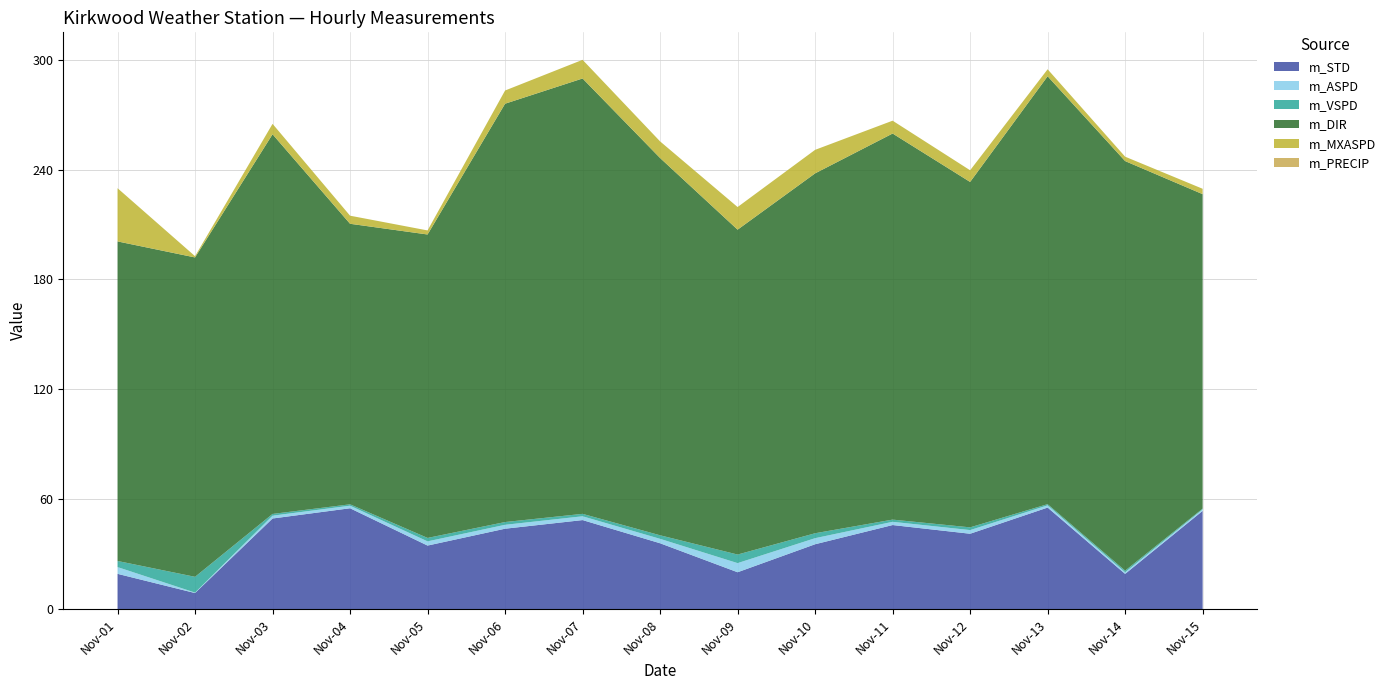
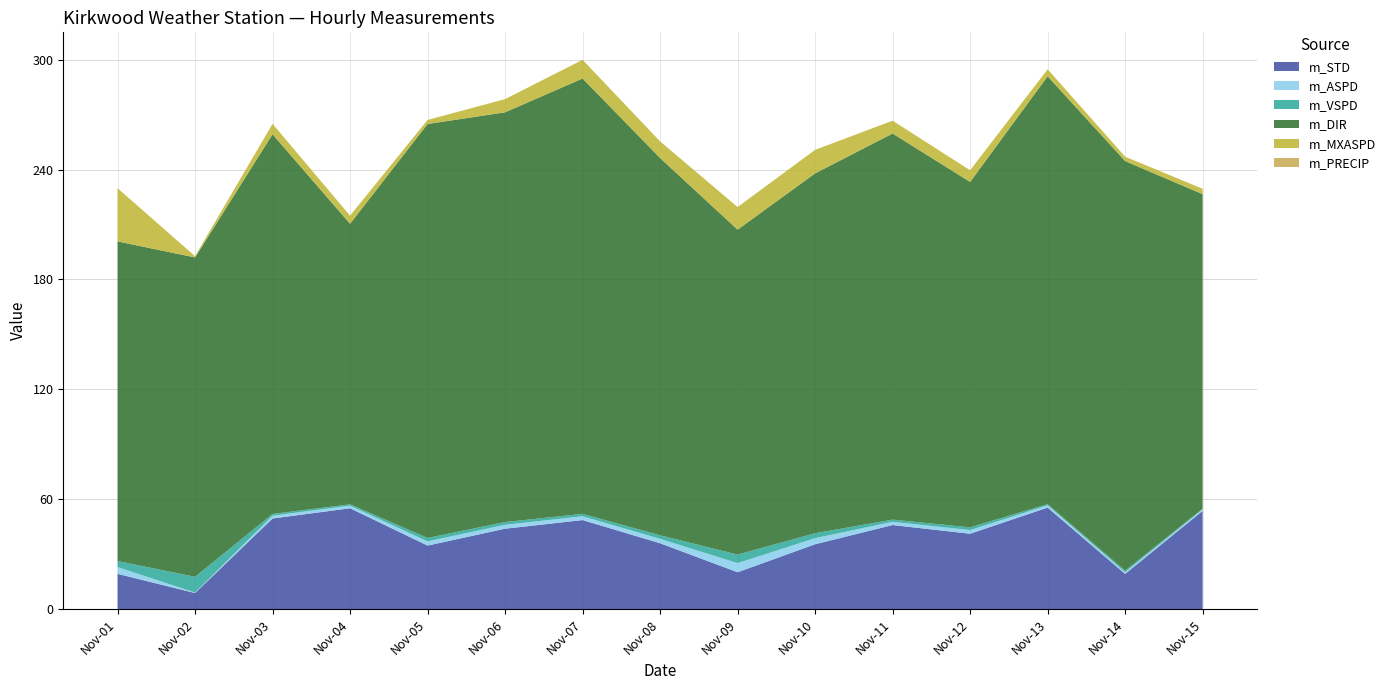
  {
    "m_STD": {
      "Nov-01": 19,
      "Nov-03": 50,
      "Nov-04": 55,
      "Nov-05": 35,
      "Nov-06": 44,
      "Nov-07": 49,
      "Nov-08": 36,
      "Nov-09": 20,
      "Nov-10": 35,
      "Nov-11": 46,
      "Nov-12": 41
    },
    "m_ASPD": {
      "Nov-01": 4,
      "Nov-05": 2,
      "Nov-06": 2,
      "Nov-08": 2,
      "Nov-09": 5,
      "Nov-10": 3,
      "Nov-12": 2
    },
    "m_VSPD": {
      "Nov-01": 3,
      "Nov-02": 9,
      "Nov-05": 2,
      "Nov-06": 2,
      "Nov-08": 2,
      "Nov-09": 5,
      "Nov-10": 3,
      "Nov-12": 1
    },
    "m_DIR": {
      "Nov-01": 174,
      "Nov-03": 207,
      "Nov-04": 153,
-     "Nov-05": 166,
-     "Nov-06": 228,
+     "Nov-05": 226,
+     "Nov-06": 224,
      "Nov-07": 238,
      "Nov-08": 206,
      "Nov-09": 177,
      "Nov-10": 196,
      "Nov-11": 211,
      "Nov-12": 189,
      "Nov-13": 234,
      "Nov-14": 224,
      "Nov-15": 172
    }
  }
